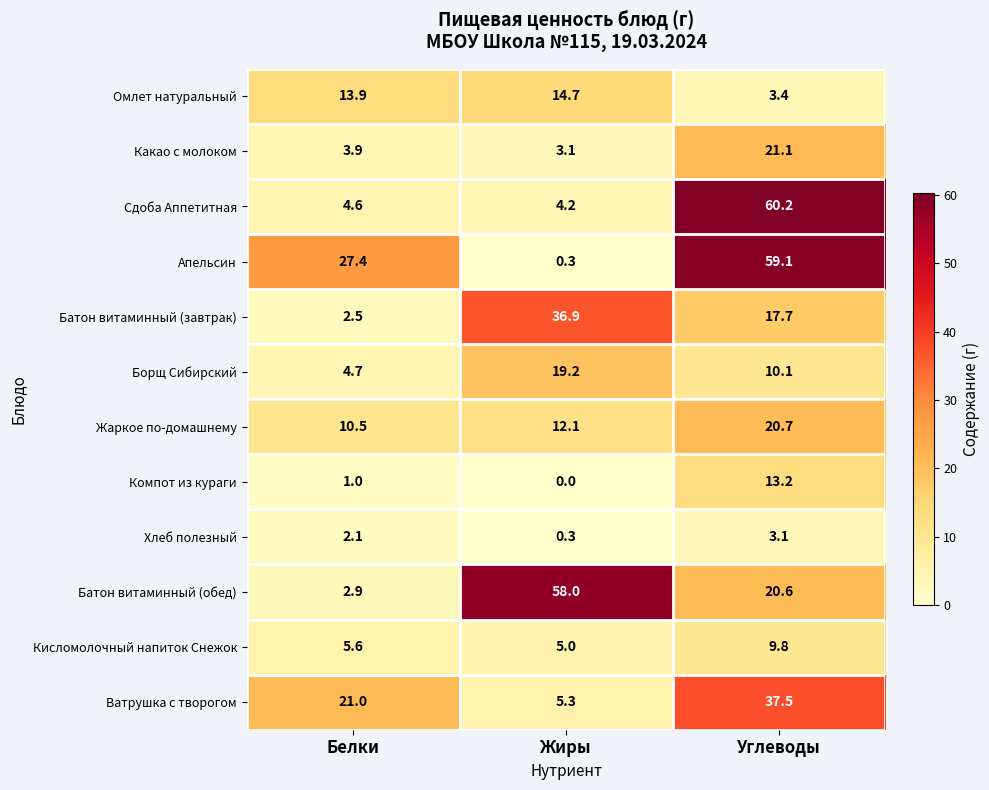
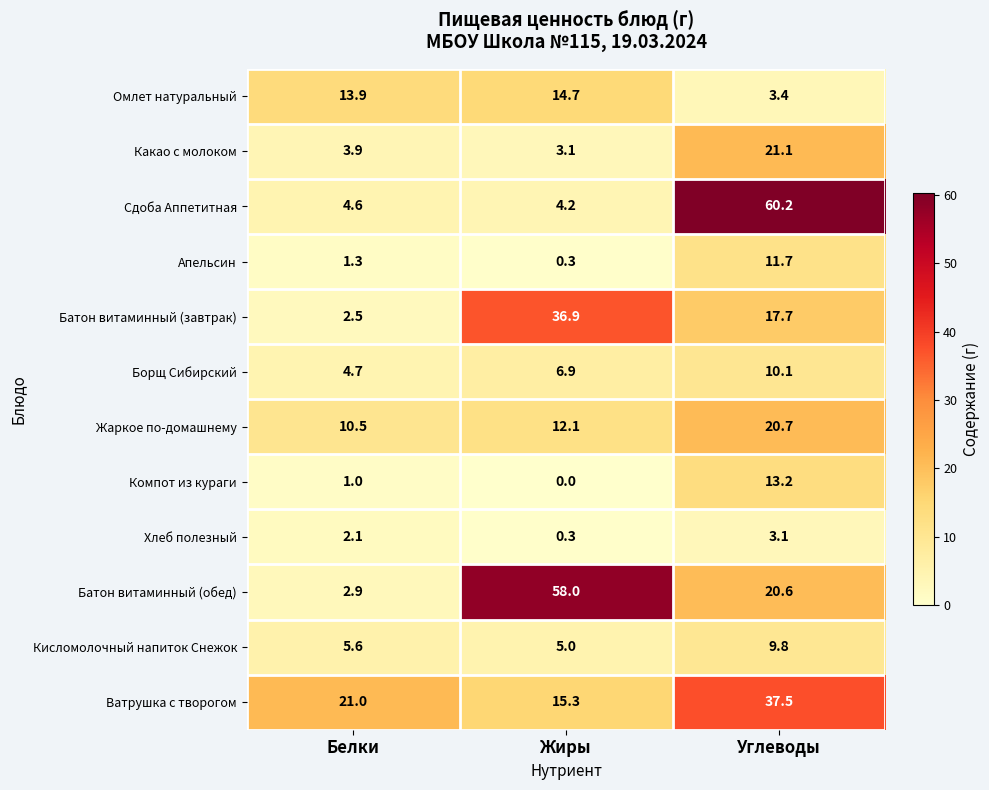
  {
    "Омлет натуральный": {
      "Белки": 13.9,
      "Жиры": 14.7,
      "Углеводы": 3.4
    },
    "Какао с молоком": {
      "Белки": 3.9,
      "Жиры": 3.1,
      "Углеводы": 21.1
    },
    "Сдоба Аппетитная": {
      "Белки": 4.6,
      "Жиры": 4.2,
      "Углеводы": 60.2
    },
    "Апельсин": {
-     "Белки": 27.4,
+     "Белки": 1.3,
      "Жиры": 0.3,
-     "Углеводы": 59.1
+     "Углеводы": 11.7
    },
    "Батон витаминный (завтрак)": {
      "Белки": 2.5,
      "Жиры": 36.9,
      "Углеводы": 17.7
    },
    "Борщ Сибирский": {
      "Белки": 4.7,
-     "Жиры": 19.2,
+     "Жиры": 6.9,
      "Углеводы": 10.1
    },
    "Жаркое по-домашнему": {
      "Белки": 10.5,
      "Жиры": 12.1,
      "Углеводы": 20.7
    },
    "Компот из кураги": {
      "Белки": 1.0,
      "Жиры": 0.0,
      "Углеводы": 13.2
    },
    "Хлеб полезный": {
      "Белки": 2.1,
      "Жиры": 0.3,
      "Углеводы": 3.1
    },
    "Батон витаминный (обед)": {
      "Белки": 2.9,
      "Жиры": 58.0,
      "Углеводы": 20.6
    },
    "Кисломолочный напиток Снежок": {
      "Белки": 5.6,
      "Жиры": 5.0,
      "Углеводы": 9.8
    },
    "Ватрушка с творогом": {
      "Белки": 21.0,
-     "Жиры": 5.3,
+     "Жиры": 15.3,
      "Углеводы": 37.5
    }
  }
